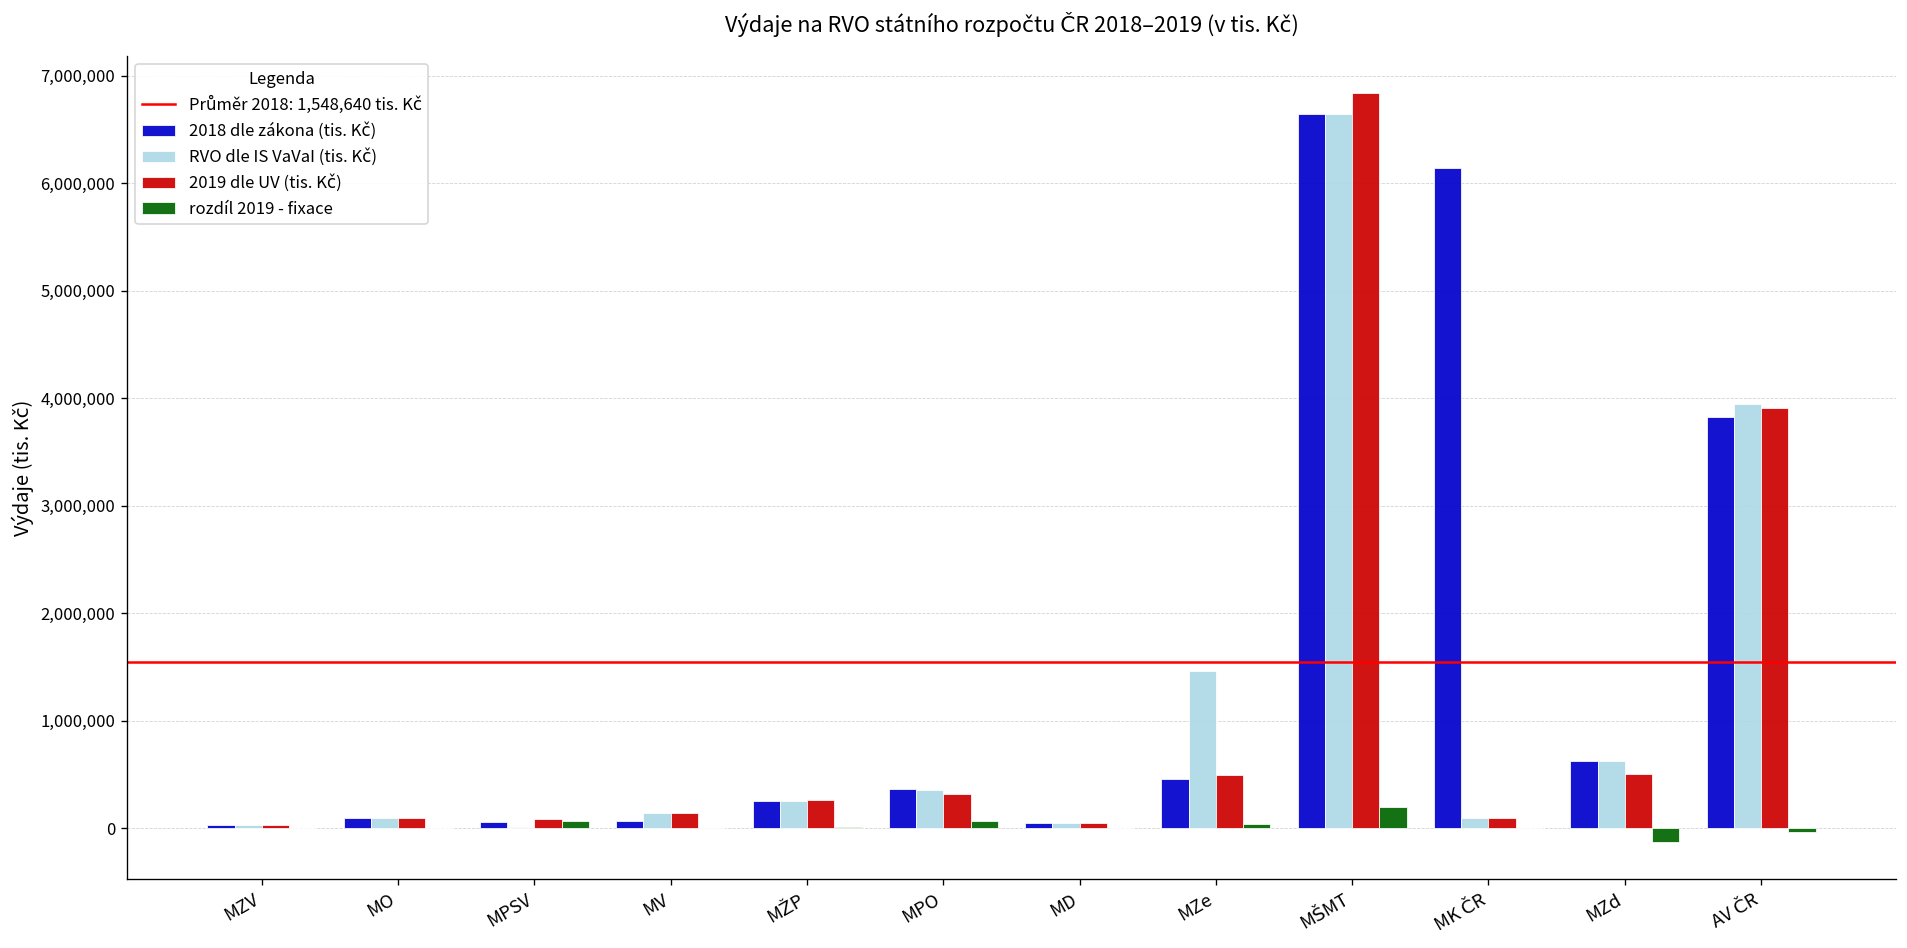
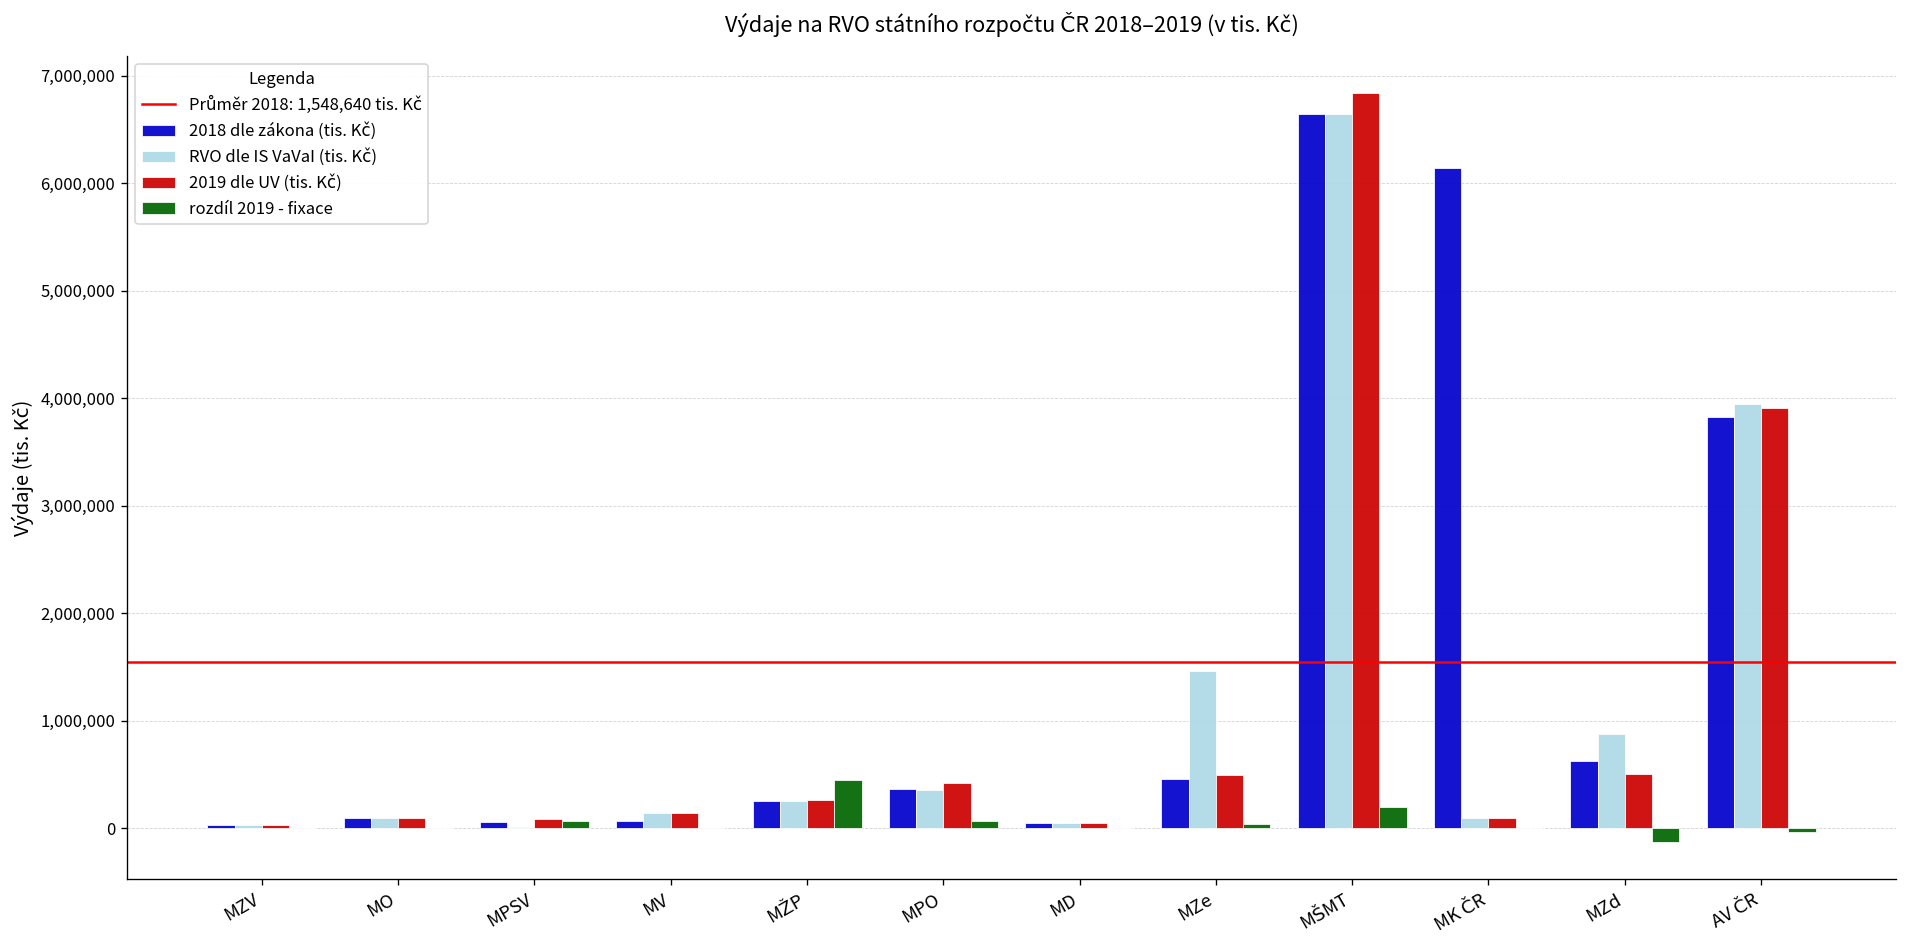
  {
    "2018 dle zákona (tis. Kč)": {
      "MO": "100,000",
      "MPSV": "100,000",
      "MV": "100,000",
      "MŽP": "200,000",
      "MPO": "400,000",
      "MD": "100,000",
      "MZe": "500,000",
      "MŠMT": "6,600,000",
      "MK ČR": "6,100,000",
      "MZd": "600,000",
      "AV ČR": "3,800,000"
    },
    "RVO dle IS VaVaI (tis. Kč)": {
      "MO": "100,000",
      "MV": "100,000",
      "MŽP": "200,000",
      "MPO": "400,000",
      "MD": "100,000",
      "MZe": "1,500,000",
      "MŠMT": "6,600,000",
      "MK ČR": "100,000",
-     "MZd": "600,000",
+     "MZd": "900,000",
      "AV ČR": "3,900,000"
    },
    "2019 dle UV (tis. Kč)": {
      "MO": "100,000",
      "MPSV": "100,000",
      "MV": "100,000",
      "MŽP": "300,000",
-     "MPO": "300,000",
+     "MPO": "400,000",
      "MD": "100,000",
      "MZe": "500,000",
      "MŠMT": "6,800,000",
      "MK ČR": "100,000",
      "MZd": "500,000",
      "AV ČR": "3,900,000"
    },
    "rozdíl 2019 - fixace": {
      "MPSV": "100,000",
      "MV": "0",
-     "MŽP": "0",
+     "MŽP": "400,000",
      "MPO": "100,000",
      "MD": "0",
      "MZe": "0",
      "MŠMT": "200,000",
      "MZd": "-100,000",
      "AV ČR": "0"
    }
  }
